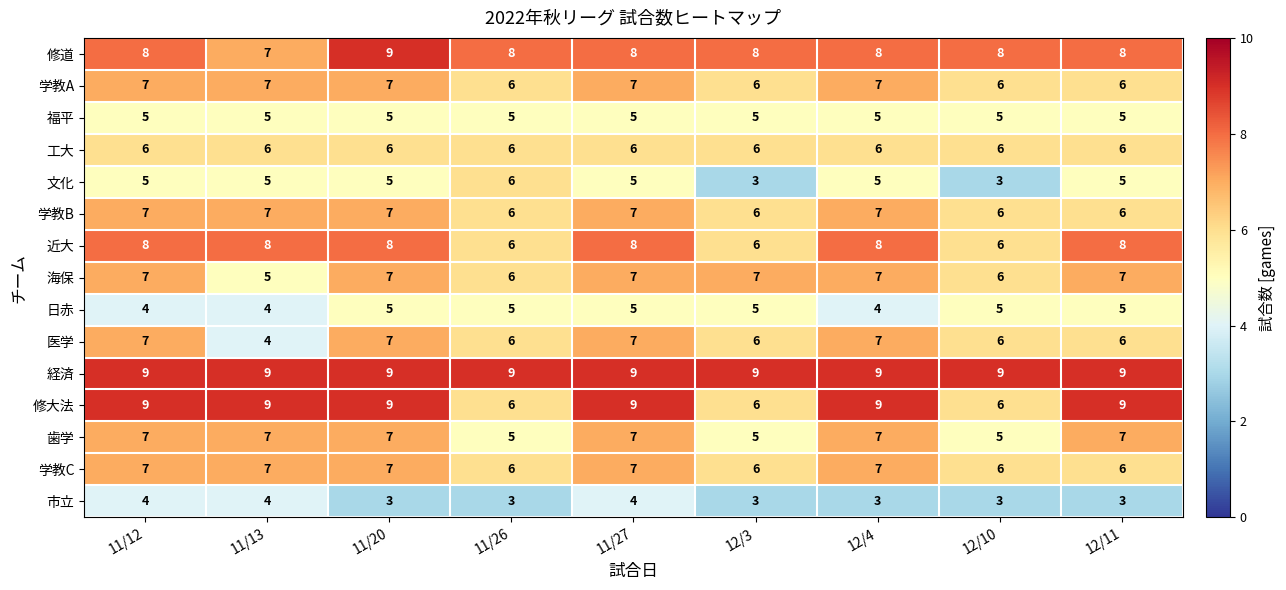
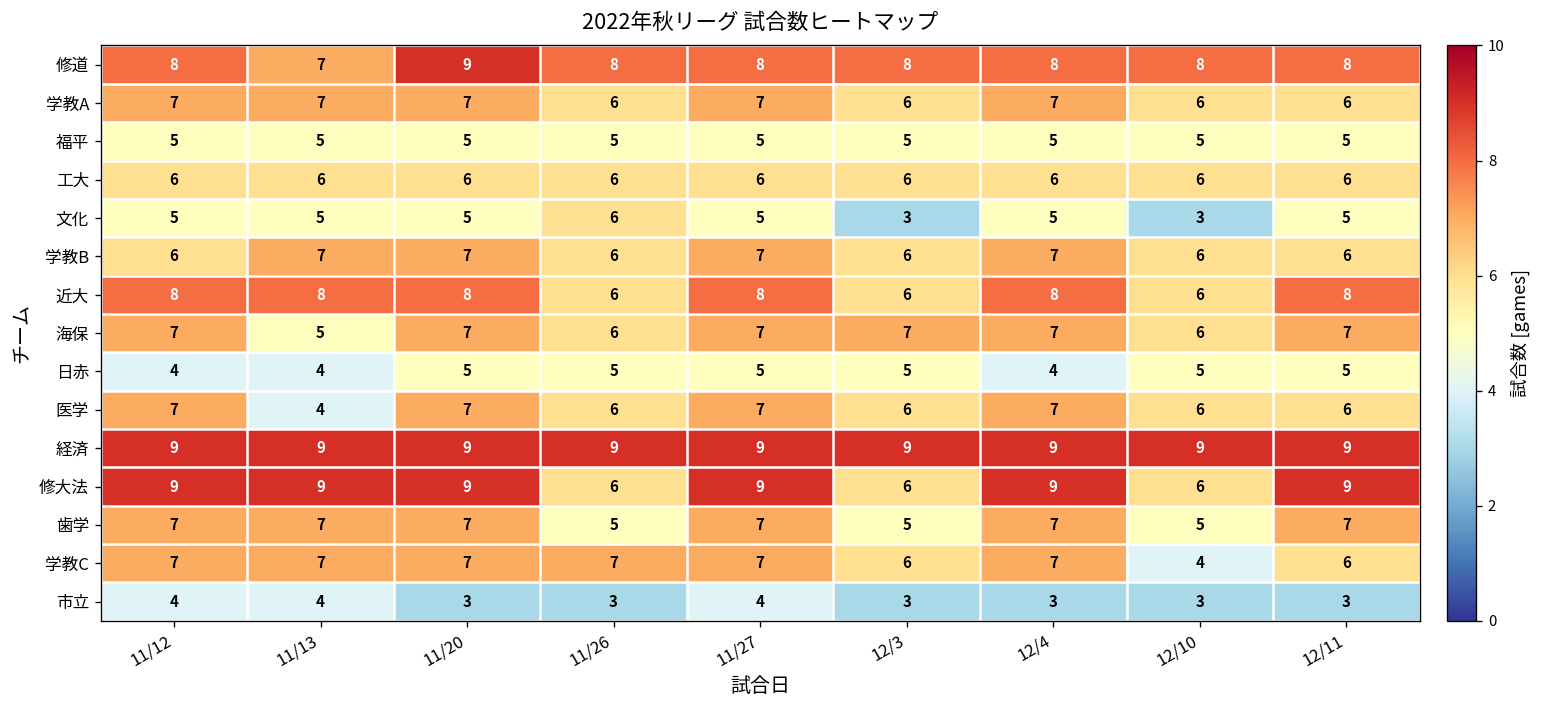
  {
    "修道": {
      "11/12": 8,
      "11/13": 7,
      "11/20": 9,
      "11/26": 8,
      "11/27": 8,
      "12/3": 8,
      "12/4": 8,
      "12/10": 8,
      "12/11": 8
    },
    "学教A": {
      "11/12": 7,
      "11/13": 7,
      "11/20": 7,
      "11/26": 6,
      "11/27": 7,
      "12/3": 6,
      "12/4": 7,
      "12/10": 6,
      "12/11": 6
    },
    "福平": {
      "11/12": 5,
      "11/13": 5,
      "11/20": 5,
      "11/26": 5,
      "11/27": 5,
      "12/3": 5,
      "12/4": 5,
      "12/10": 5,
      "12/11": 5
    },
    "工大": {
      "11/12": 6,
      "11/13": 6,
      "11/20": 6,
      "11/26": 6,
      "11/27": 6,
      "12/3": 6,
      "12/4": 6,
      "12/10": 6,
      "12/11": 6
    },
    "文化": {
      "11/12": 5,
      "11/13": 5,
      "11/20": 5,
      "11/26": 6,
      "11/27": 5,
      "12/3": 3,
      "12/4": 5,
      "12/10": 3,
      "12/11": 5
    },
    "学教B": {
-     "11/12": 7,
+     "11/12": 6,
      "11/13": 7,
      "11/20": 7,
      "11/26": 6,
      "11/27": 7,
      "12/3": 6,
      "12/4": 7,
      "12/10": 6,
      "12/11": 6
    },
    "近大": {
      "11/12": 8,
      "11/13": 8,
      "11/20": 8,
      "11/26": 6,
      "11/27": 8,
      "12/3": 6,
      "12/4": 8,
      "12/10": 6,
      "12/11": 8
    },
    "海保": {
      "11/12": 7,
      "11/13": 5,
      "11/20": 7,
      "11/26": 6,
      "11/27": 7,
      "12/3": 7,
      "12/4": 7,
      "12/10": 6,
      "12/11": 7
    },
    "日赤": {
      "11/12": 4,
      "11/13": 4,
      "11/20": 5,
      "11/26": 5,
      "11/27": 5,
      "12/3": 5,
      "12/4": 4,
      "12/10": 5,
      "12/11": 5
    },
    "医学": {
      "11/12": 7,
      "11/13": 4,
      "11/20": 7,
      "11/26": 6,
      "11/27": 7,
      "12/3": 6,
      "12/4": 7,
      "12/10": 6,
      "12/11": 6
    },
    "経済": {
      "11/12": 9,
      "11/13": 9,
      "11/20": 9,
      "11/26": 9,
      "11/27": 9,
      "12/3": 9,
      "12/4": 9,
      "12/10": 9,
      "12/11": 9
    },
    "修大法": {
      "11/12": 9,
      "11/13": 9,
      "11/20": 9,
      "11/26": 6,
      "11/27": 9,
      "12/3": 6,
      "12/4": 9,
      "12/10": 6,
      "12/11": 9
    },
    "歯学": {
      "11/12": 7,
      "11/13": 7,
      "11/20": 7,
      "11/26": 5,
      "11/27": 7,
      "12/3": 5,
      "12/4": 7,
      "12/10": 5,
      "12/11": 7
    },
    "学教C": {
      "11/12": 7,
      "11/13": 7,
      "11/20": 7,
-     "11/26": 6,
+     "11/26": 7,
      "11/27": 7,
      "12/3": 6,
      "12/4": 7,
-     "12/10": 6,
+     "12/10": 4,
      "12/11": 6
    },
    "市立": {
      "11/12": 4,
      "11/13": 4,
      "11/20": 3,
      "11/26": 3,
      "11/27": 4,
      "12/3": 3,
      "12/4": 3,
      "12/10": 3,
      "12/11": 3
    }
  }
